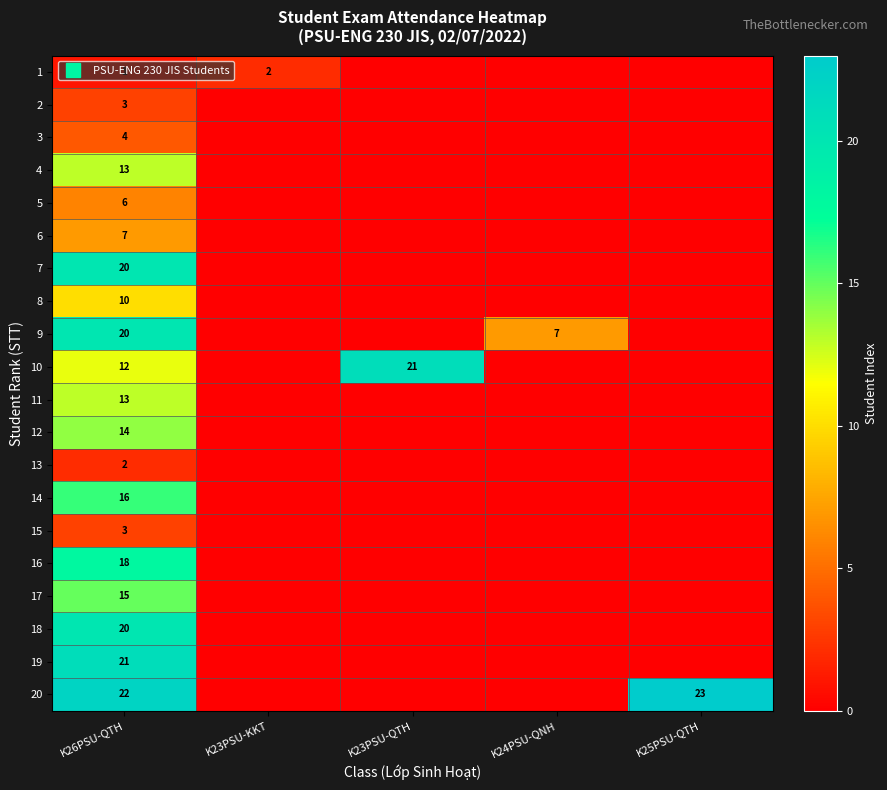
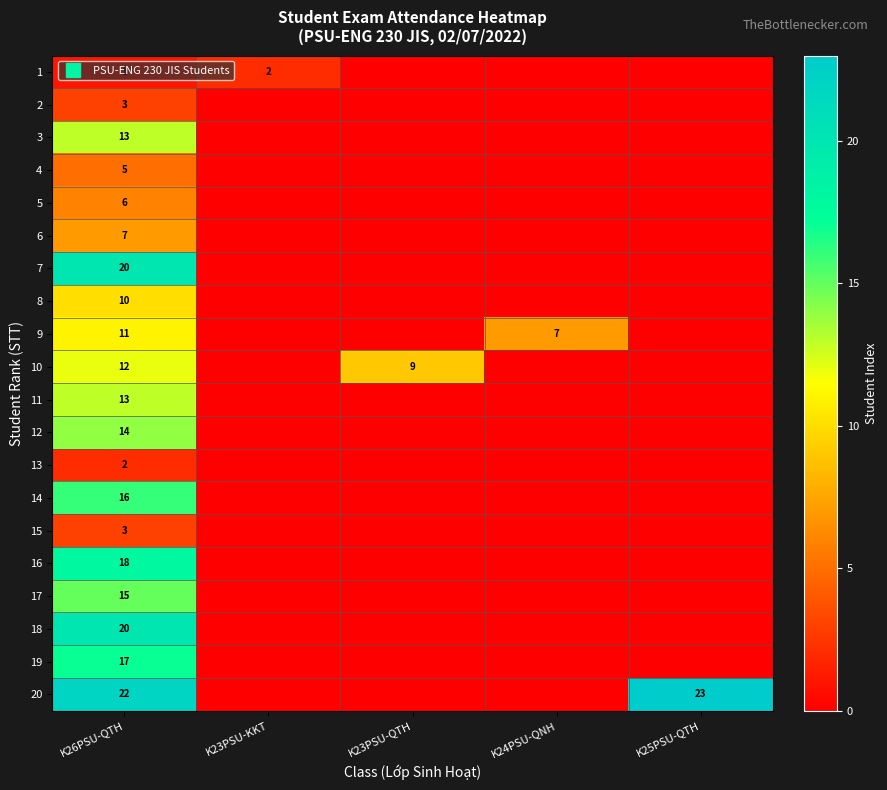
  {
    "1": {
      "K23PSU-KKT": 2
    },
    "2": {
      "K26PSU-QTH": 3
    },
    "3": {
-     "K26PSU-QTH": 4
+     "K26PSU-QTH": 13
    },
    "4": {
-     "K26PSU-QTH": 13
+     "K26PSU-QTH": 5
    },
    "5": {
      "K26PSU-QTH": 6
    },
    "6": {
      "K26PSU-QTH": 7
    },
    "7": {
      "K26PSU-QTH": 20
    },
    "8": {
      "K26PSU-QTH": 10
    },
    "9": {
-     "K26PSU-QTH": 20,
+     "K26PSU-QTH": 11,
      "K24PSU-QNH": 7
    },
    "10": {
      "K26PSU-QTH": 12,
-     "K23PSU-QTH": 21
+     "K23PSU-QTH": 9
    },
    "11": {
      "K26PSU-QTH": 13
    },
    "12": {
      "K26PSU-QTH": 14
    },
    "13": {
      "K26PSU-QTH": 2
    },
    "14": {
      "K26PSU-QTH": 16
    },
    "15": {
      "K26PSU-QTH": 3
    },
    "16": {
      "K26PSU-QTH": 18
    },
    "17": {
      "K26PSU-QTH": 15
    },
    "18": {
      "K26PSU-QTH": 20
    },
    "19": {
-     "K26PSU-QTH": 21
+     "K26PSU-QTH": 17
    },
    "20": {
      "K26PSU-QTH": 22,
      "K25PSU-QTH": 23
    }
  }
